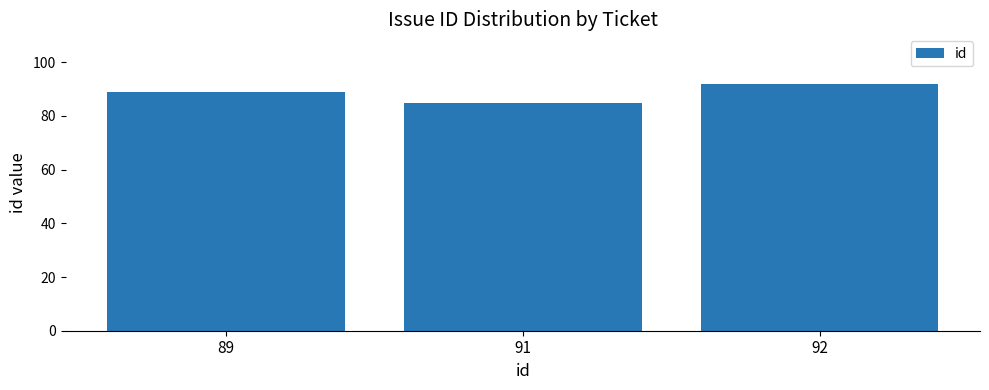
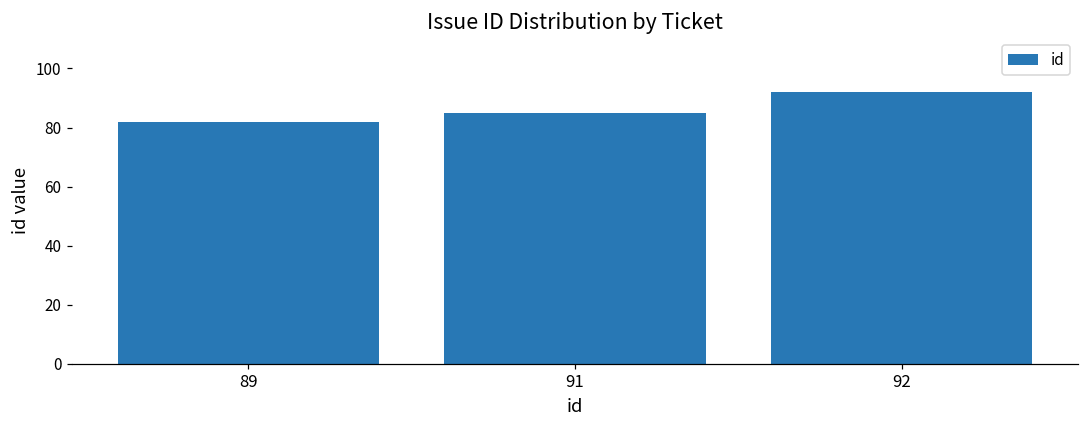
  {
-   "89": 89,
+   "89": 82,
    "91": 85,
    "92": 92
  }
